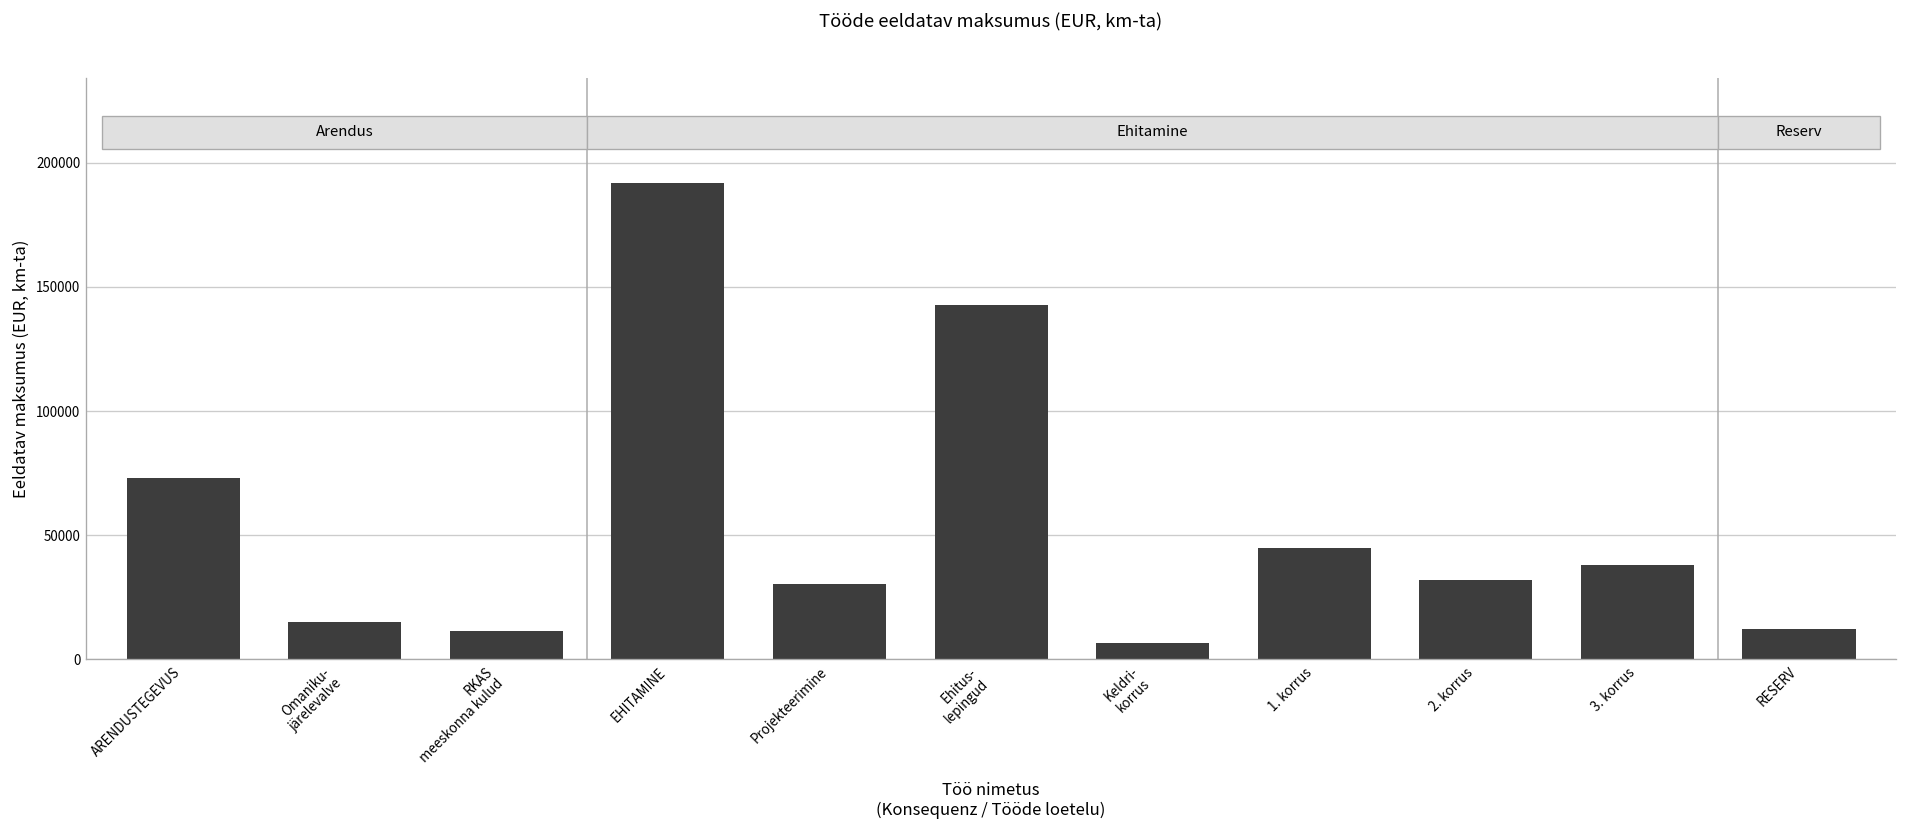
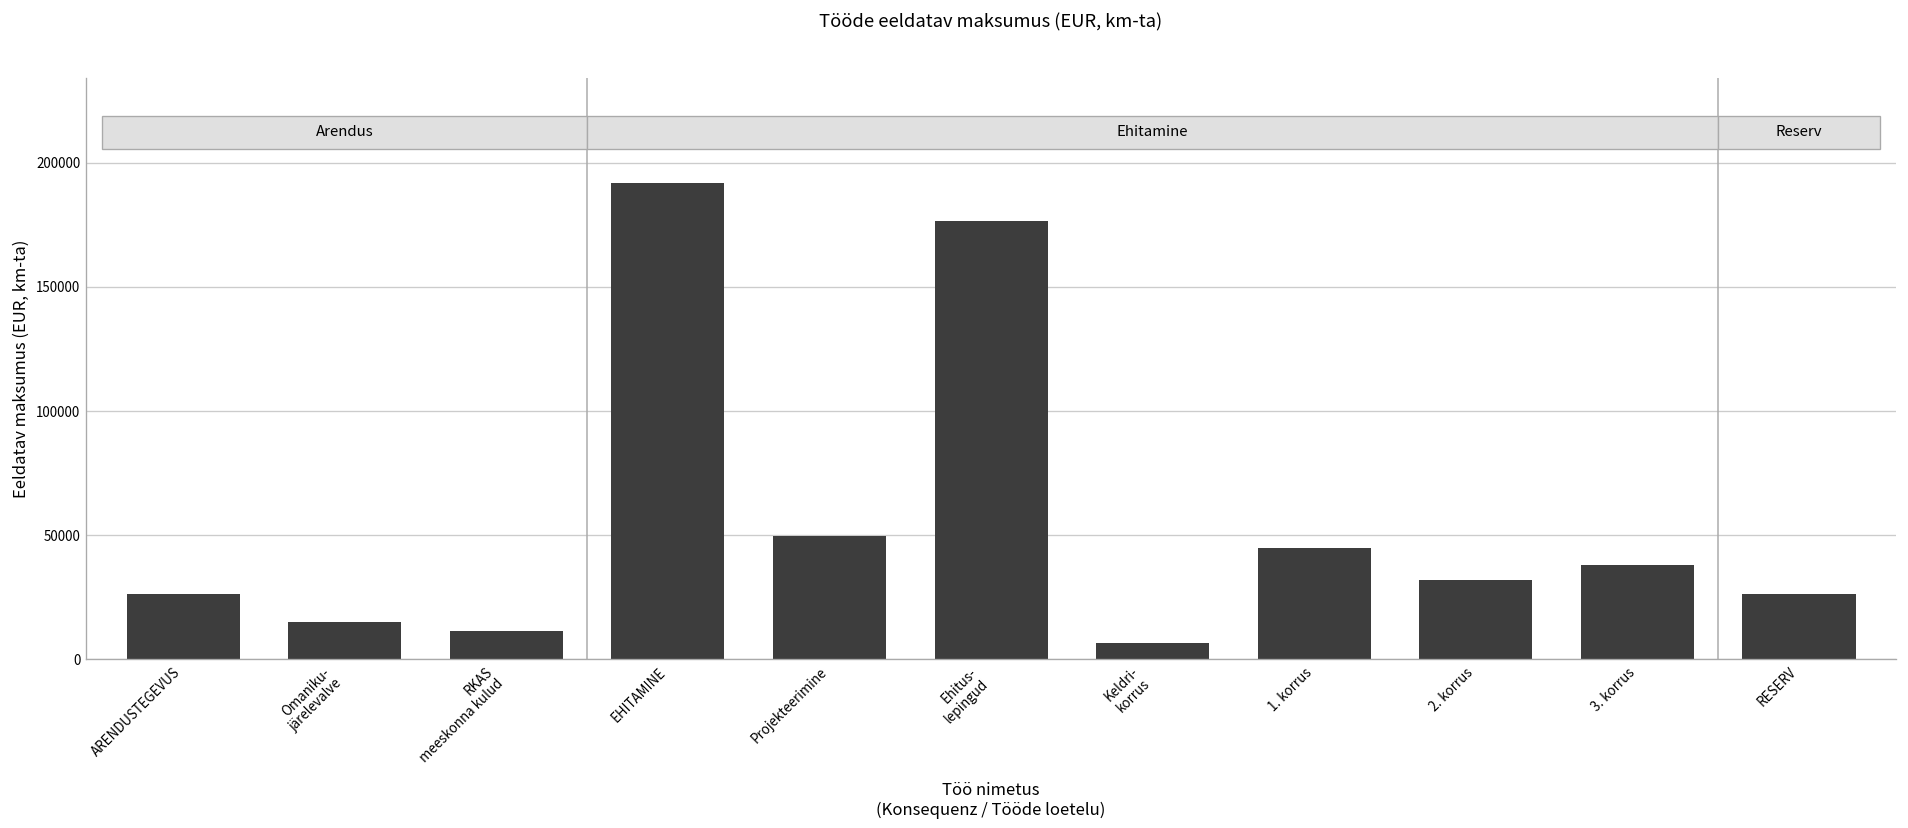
  {
-   "ARENDUSTEGEVUS": 73000,
+   "ARENDUSTEGEVUS": 26000,
    "Omaniku- järelevalve": 15000,
    "RKAS meeskonna kulud": 11000,
    "EHITAMINE": 192000,
-   "Projekteerimine": 31000,
-   "Ehitus- lepingud": 143000,
+   "Projekteerimine": 50000,
+   "Ehitus- lepingud": 177000,
    "Keldri- korrus": 6000,
    "1. korrus": 45000,
    "2. korrus": 32000,
    "3. korrus": 38000,
-   "RESERV": 12000
+   "RESERV": 27000
  }
